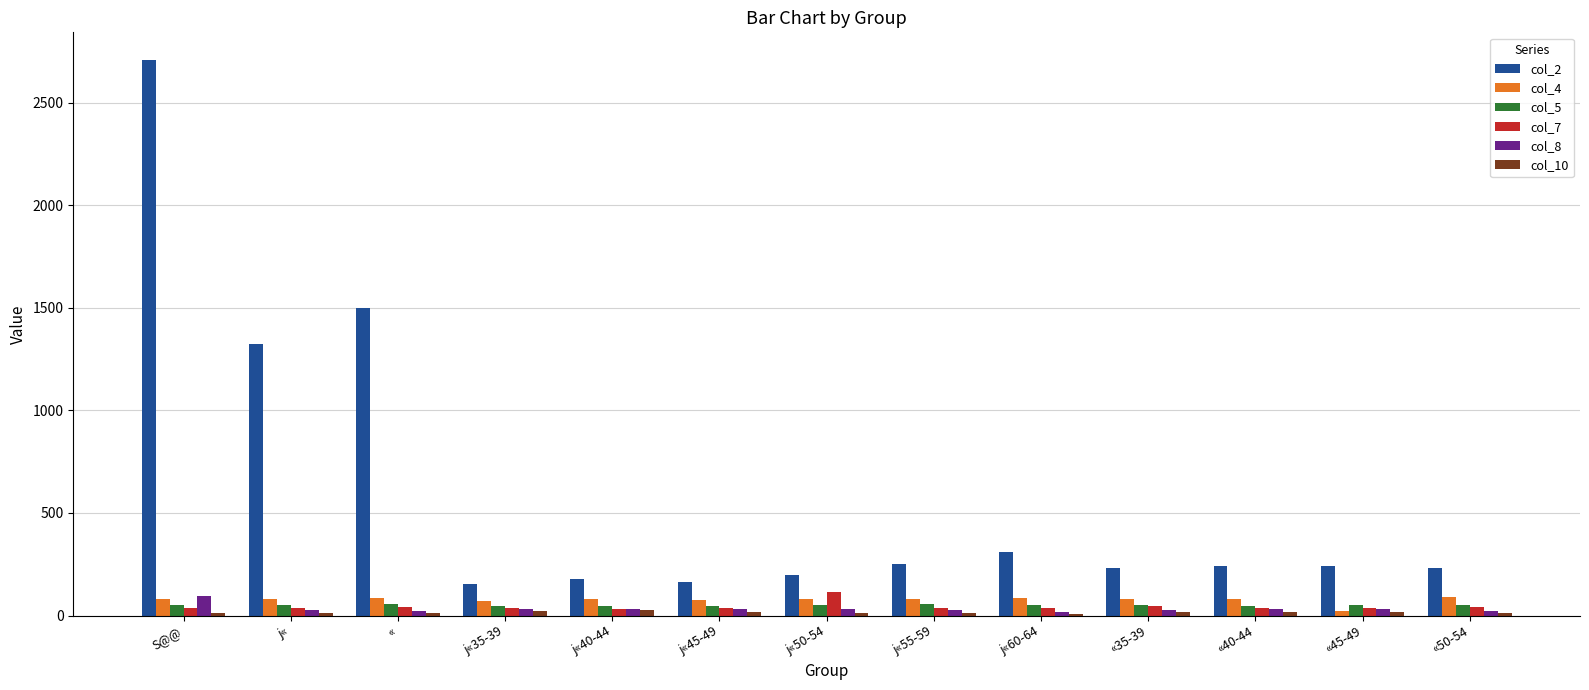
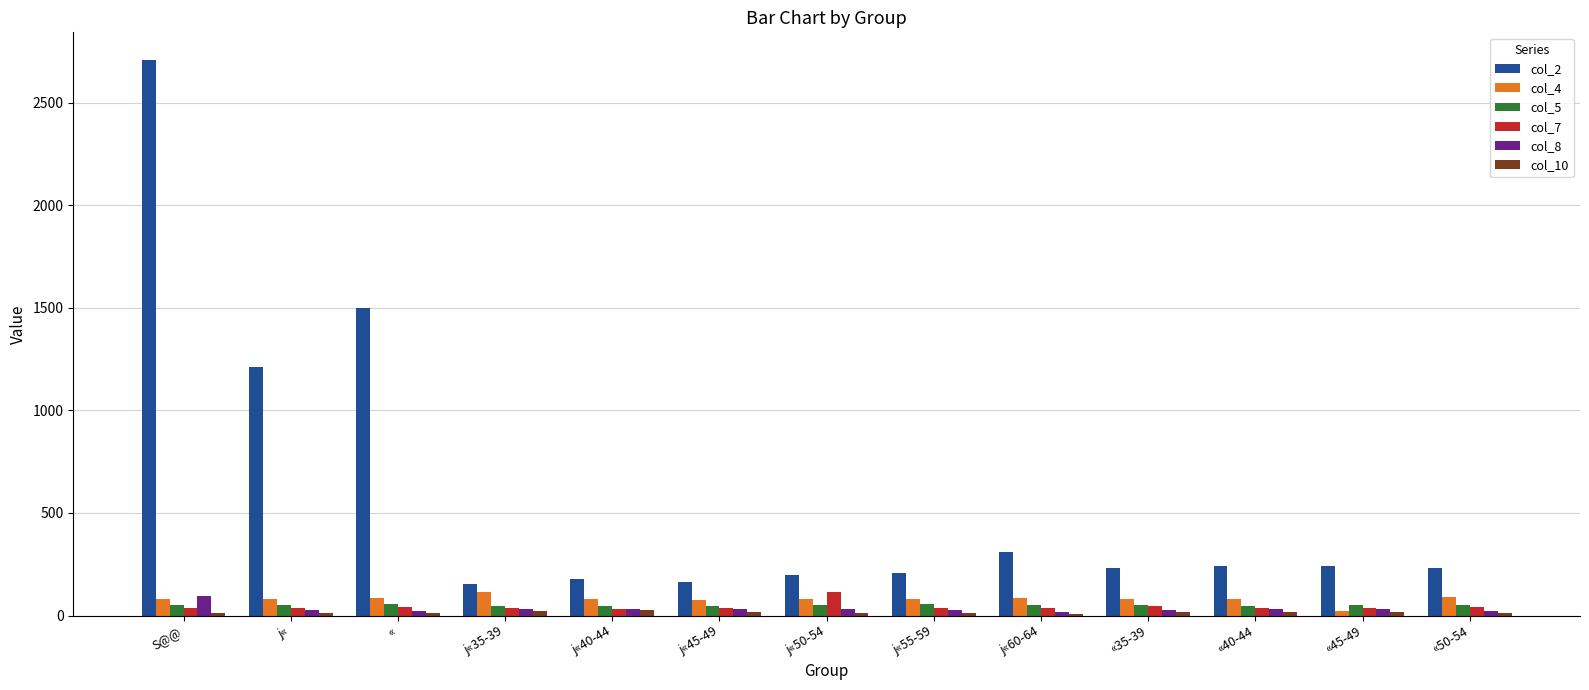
  {
    "col_2": {
      "S@@": 2710,
-     "j«": 1330,
+     "j«": 1210,
      "«": 1500,
      "j«35-39": 160,
      "j«40-44": 180,
      "j«45-49": 160,
      "j«50-54": 200,
-     "j«55-59": 250,
+     "j«55-59": 210,
      "j«60-64": 310,
      "«35-39": 230,
      "«40-44": 240,
      "«45-49": 240,
      "«50-54": 230
    },
    "col_4": {
      "S@@": 80,
      "j«": 80,
      "«": 90,
-     "j«35-39": 70,
+     "j«35-39": 110,
      "j«40-44": 80,
      "j«45-49": 70,
      "j«50-54": 80,
      "j«55-59": 80,
      "j«60-64": 80,
      "«35-39": 80,
      "«40-44": 80,
      "«45-49": 20,
      "«50-54": 90
    },
    "col_5": {
      "S@@": 50,
      "j«": 50,
      "«": 50,
      "j«35-39": 50,
      "j«40-44": 40,
      "j«45-49": 50,
      "j«50-54": 50,
      "j«55-59": 60,
      "j«60-64": 50,
      "«35-39": 50,
      "«40-44": 50,
      "«45-49": 50,
      "«50-54": 50
    },
    "col_7": {
      "S@@": 40,
      "j«": 30,
      "«": 40,
      "j«35-39": 40,
      "j«40-44": 30,
      "j«45-49": 40,
      "j«50-54": 110,
      "j«55-59": 40,
      "j«60-64": 40,
      "«35-39": 50,
      "«40-44": 40,
      "«45-49": 40,
      "«50-54": 40
    },
    "col_8": {
      "S@@": 100,
      "j«": 30,
      "«": 20,
      "j«35-39": 30,
      "j«40-44": 30,
      "j«45-49": 30,
      "j«50-54": 30,
      "j«55-59": 30,
      "j«60-64": 20,
      "«35-39": 30,
      "«40-44": 30,
      "«45-49": 30,
      "«50-54": 20
    },
    "col_10": {
      "S@@": 10,
      "j«": 10,
      "j«35-39": 20,
      "j«40-44": 30,
      "j«45-49": 20,
      "«35-39": 20,
      "«40-44": 10,
      "«45-49": 20
    }
  }
